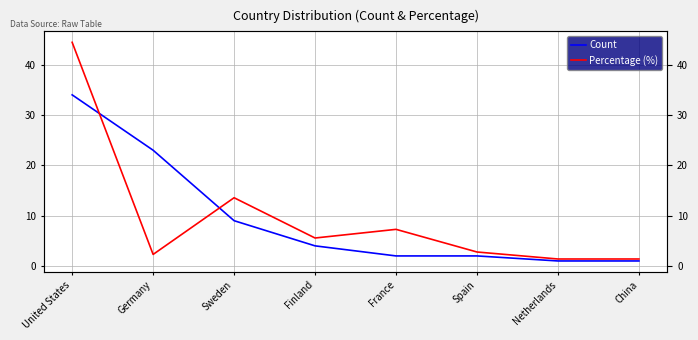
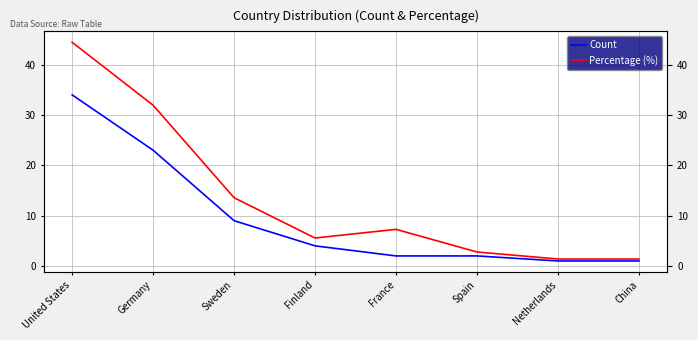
  {
    "Count": {
      "United States": 34,
      "Germany": 23,
      "Sweden": 9,
      "Finland": 4,
      "France": 2,
      "Spain": 2
    },
    "Percentage (%)": {
      "United States": 44,
-     "Germany": 2,
+     "Germany": 32,
      "Sweden": 14,
      "Finland": 6,
      "France": 7,
      "Spain": 3
    }
  }
